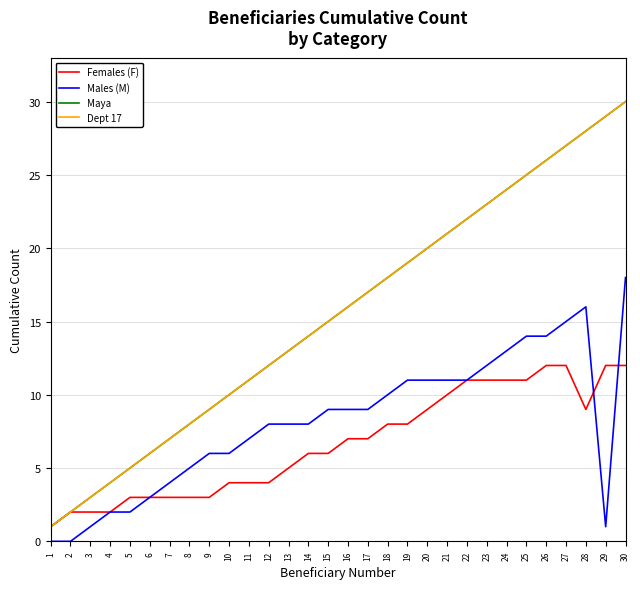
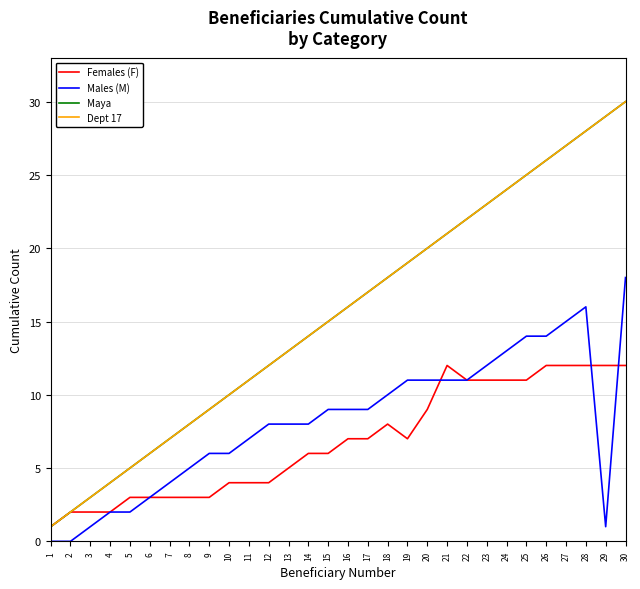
  {
    "Females (F)": {
      "3": 2,
      "5": 3,
      "7": 3,
      "8": 3,
      "9": 3,
      "10": 4,
      "11": 4,
      "12": 4,
      "13": 5,
      "14": 6,
      "15": 6,
      "16": 7,
      "17": 7,
      "18": 8,
-     "19": 8,
+     "19": 7,
      "20": 9,
-     "21": 10,
+     "21": 12,
      "23": 11,
      "24": 11,
      "25": 11,
      "26": 12,
      "27": 12,
-     "28": 9,
+     "28": 12,
      "29": 12,
      "30": 12
    },
    "Males (M)": {
      "1": 0,
      "2": 0,
      "3": 1,
      "5": 2,
      "7": 4,
      "8": 5,
      "9": 6,
      "10": 6,
      "11": 7,
      "12": 8,
      "13": 8,
      "14": 8,
      "15": 9,
      "16": 9,
      "17": 9,
      "18": 10,
      "19": 11,
      "20": 11,
      "21": 11,
      "23": 12,
      "24": 13,
      "25": 14,
      "26": 14,
      "27": 15,
      "28": 16,
      "29": 1,
      "30": 18
    },
    "Dept 17": {
      "3": 3,
      "4": 4,
      "5": 5,
      "6": 6,
      "7": 7,
      "8": 8,
      "9": 9,
      "10": 10,
      "11": 11,
      "12": 12,
      "13": 13,
      "14": 14,
      "15": 15,
      "16": 16,
      "17": 17,
      "18": 18,
      "19": 19,
      "20": 20,
      "21": 21,
      "22": 22,
      "23": 23,
      "24": 24,
      "25": 25,
      "26": 26,
      "27": 27,
      "28": 28,
      "29": 29,
      "30": 30
    }
  }
